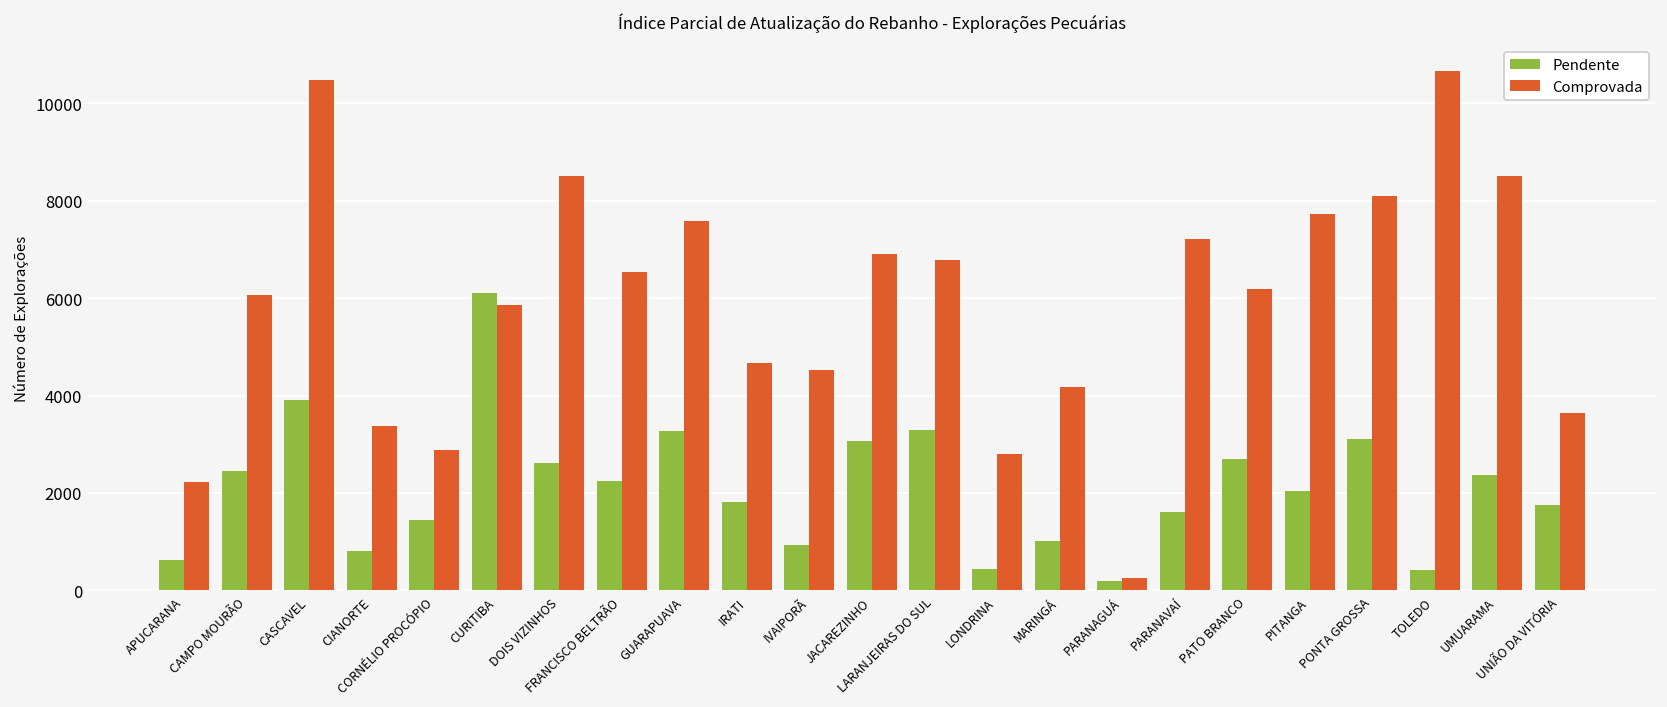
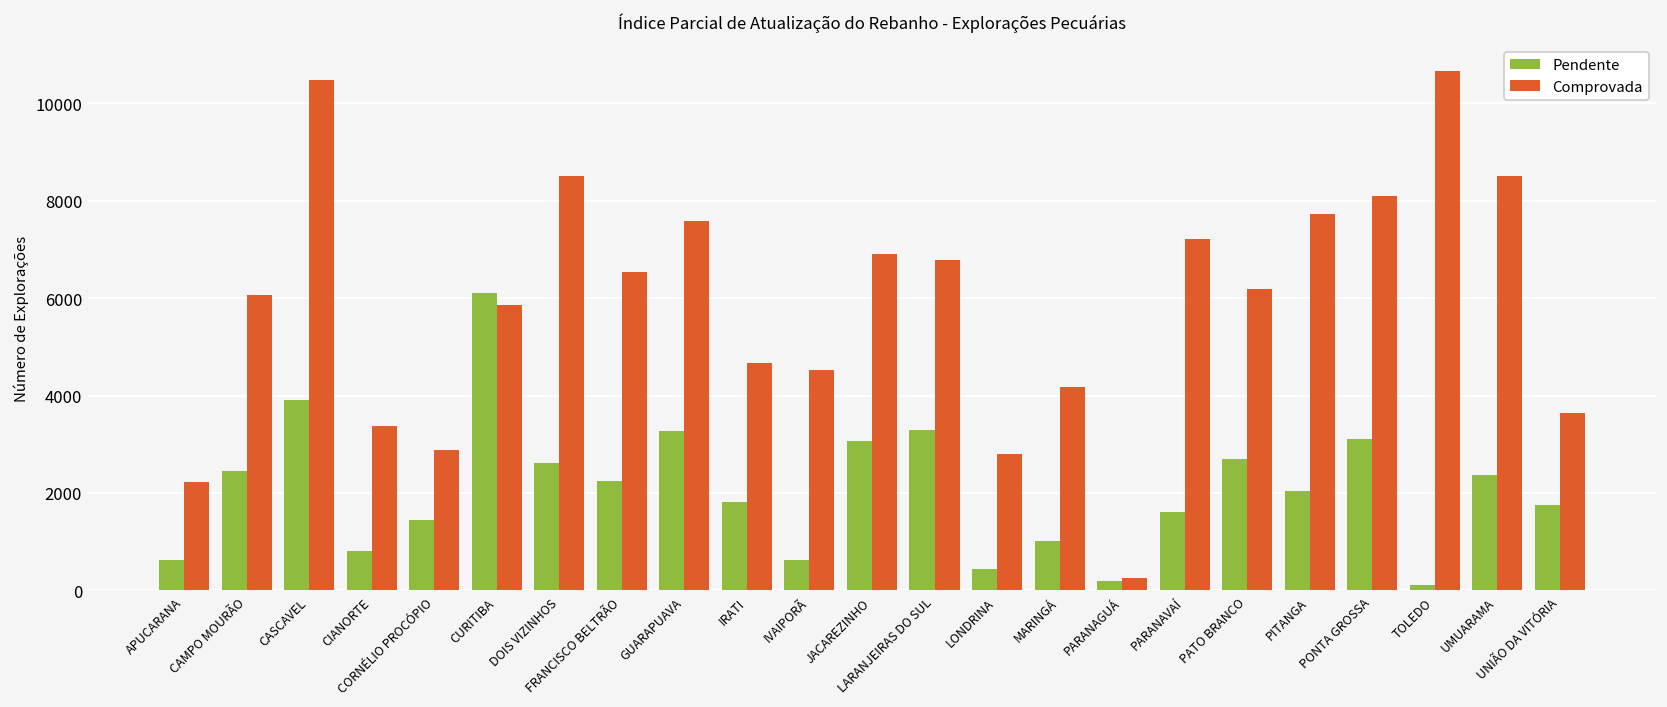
  {
    "Pendente": {
      "APUCARANA": 600,
      "CAMPO MOURÃO": 2500,
      "CASCAVEL": 3900,
      "CIANORTE": 800,
      "CORNÉLIO PROCÓPIO": 1400,
      "CURITIBA": 6100,
      "DOIS VIZINHOS": 2600,
      "FRANCISCO BELTRÃO": 2300,
      "GUARAPUAVA": 3300,
      "IRATI": 1800,
-     "IVAIPORÃ": 900,
+     "IVAIPORÃ": 600,
      "JACAREZINHO": 3100,
      "LARANJEIRAS DO SUL": 3300,
      "LONDRINA": 400,
      "MARINGÁ": 1000,
      "PARANAGUÁ": 200,
      "PARANAVAÍ": 1600,
      "PATO BRANCO": 2700,
      "PITANGA": 2000,
      "PONTA GROSSA": 3100,
-     "TOLEDO": 400,
+     "TOLEDO": 100,
      "UMUARAMA": 2400,
      "UNIÃO DA VITÓRIA": 1700
    },
    "Comprovada": {
      "APUCARANA": 2200,
      "CAMPO MOURÃO": 6100,
      "CASCAVEL": 10500,
      "CIANORTE": 3400,
      "CORNÉLIO PROCÓPIO": 2900,
      "CURITIBA": 5900,
      "DOIS VIZINHOS": 8500,
      "FRANCISCO BELTRÃO": 6500,
      "GUARAPUAVA": 7600,
      "IRATI": 4700,
      "IVAIPORÃ": 4500,
      "JACAREZINHO": 6900,
      "LARANJEIRAS DO SUL": 6800,
      "LONDRINA": 2800,
      "MARINGÁ": 4200,
      "PARANAGUÁ": 300,
      "PARANAVAÍ": 7200,
      "PATO BRANCO": 6200,
      "PITANGA": 7700,
      "PONTA GROSSA": 8100,
      "TOLEDO": 10700,
      "UMUARAMA": 8500,
      "UNIÃO DA VITÓRIA": 3600
    }
  }
